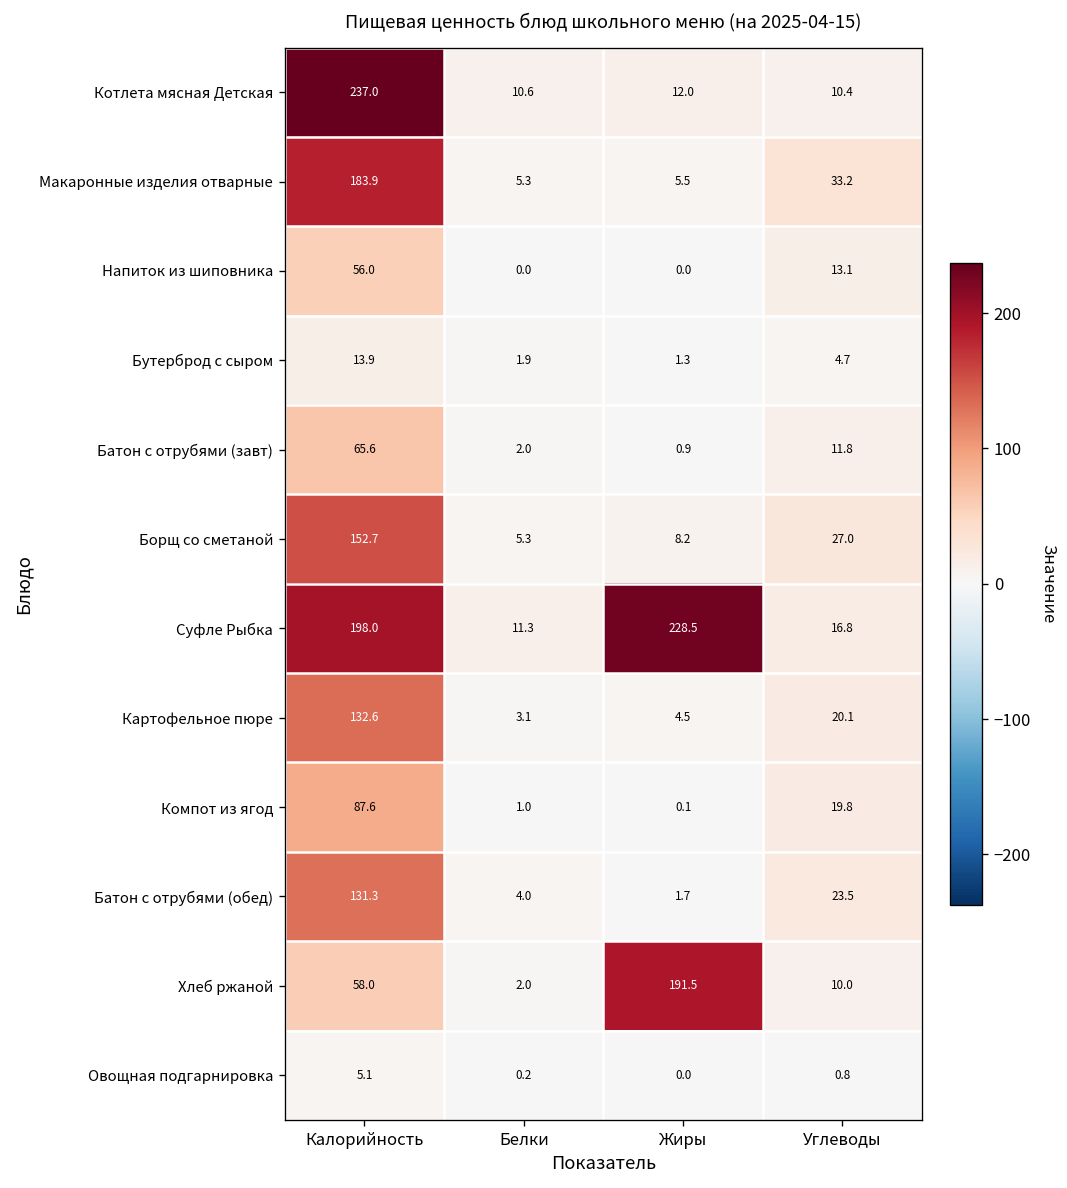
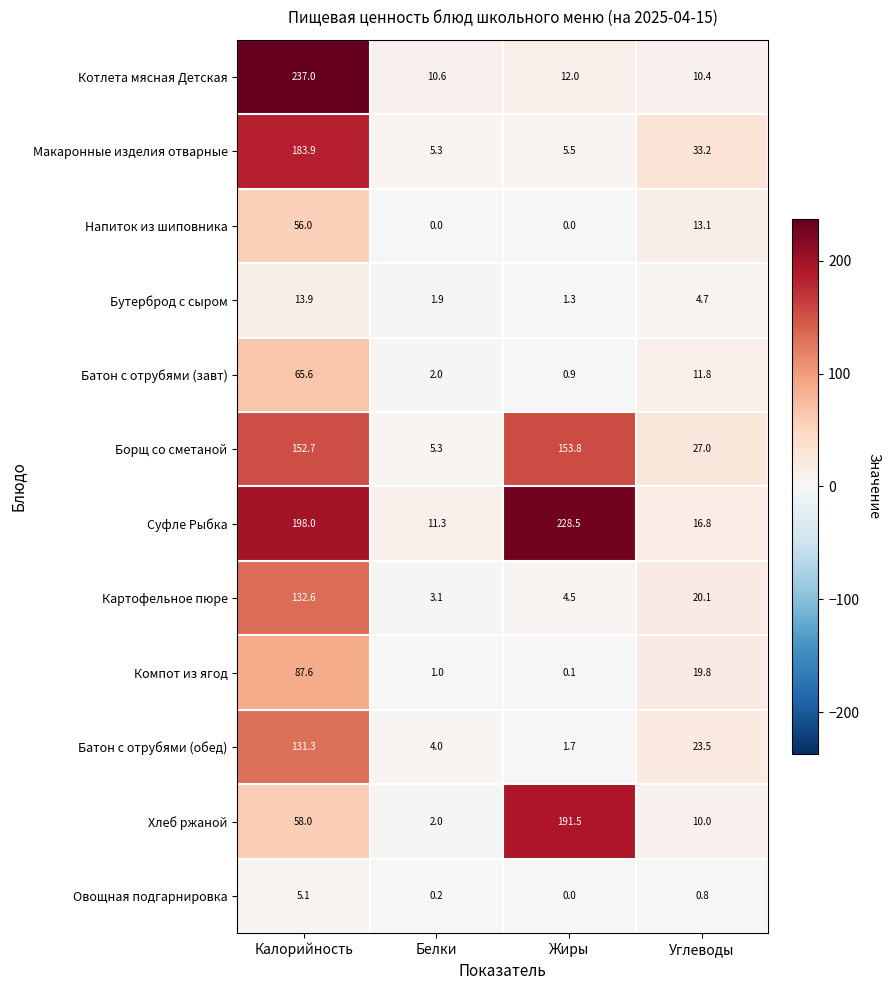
  {
    "Котлета мясная Детская": {
      "Калорийность": 237.0,
      "Белки": 10.6,
      "Жиры": 12.0,
      "Углеводы": 10.4
    },
    "Макаронные изделия отварные": {
      "Калорийность": 183.9,
      "Белки": 5.3,
      "Жиры": 5.5,
      "Углеводы": 33.2
    },
    "Напиток из шиповника": {
      "Калорийность": 56.0,
      "Белки": 0.0,
      "Жиры": 0.0,
      "Углеводы": 13.1
    },
    "Бутерброд с сыром": {
      "Калорийность": 13.9,
      "Белки": 1.9,
      "Жиры": 1.3,
      "Углеводы": 4.7
    },
    "Батон с отрубями (завт)": {
      "Калорийность": 65.6,
      "Белки": 2.0,
      "Жиры": 0.9,
      "Углеводы": 11.8
    },
    "Борщ со сметаной": {
      "Калорийность": 152.7,
      "Белки": 5.3,
-     "Жиры": 8.2,
+     "Жиры": 153.8,
      "Углеводы": 27.0
    },
    "Суфле Рыбка": {
      "Калорийность": 198.0,
      "Белки": 11.3,
      "Жиры": 228.5,
      "Углеводы": 16.8
    },
    "Картофельное пюре": {
      "Калорийность": 132.6,
      "Белки": 3.1,
      "Жиры": 4.5,
      "Углеводы": 20.1
    },
    "Компот из ягод": {
      "Калорийность": 87.6,
      "Белки": 1.0,
      "Жиры": 0.1,
      "Углеводы": 19.8
    },
    "Батон с отрубями (обед)": {
      "Калорийность": 131.3,
      "Белки": 4.0,
      "Жиры": 1.7,
      "Углеводы": 23.5
    },
    "Хлеб ржаной": {
      "Калорийность": 58.0,
      "Белки": 2.0,
      "Жиры": 191.5,
      "Углеводы": 10.0
    },
    "Овощная подгарнировка": {
      "Калорийность": 5.1,
      "Белки": 0.2,
      "Жиры": 0.0,
      "Углеводы": 0.8
    }
  }
